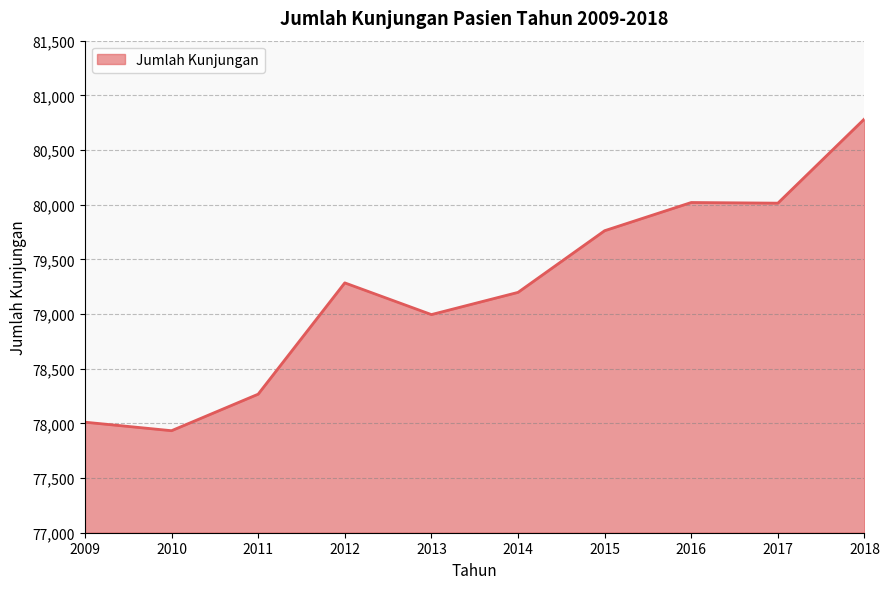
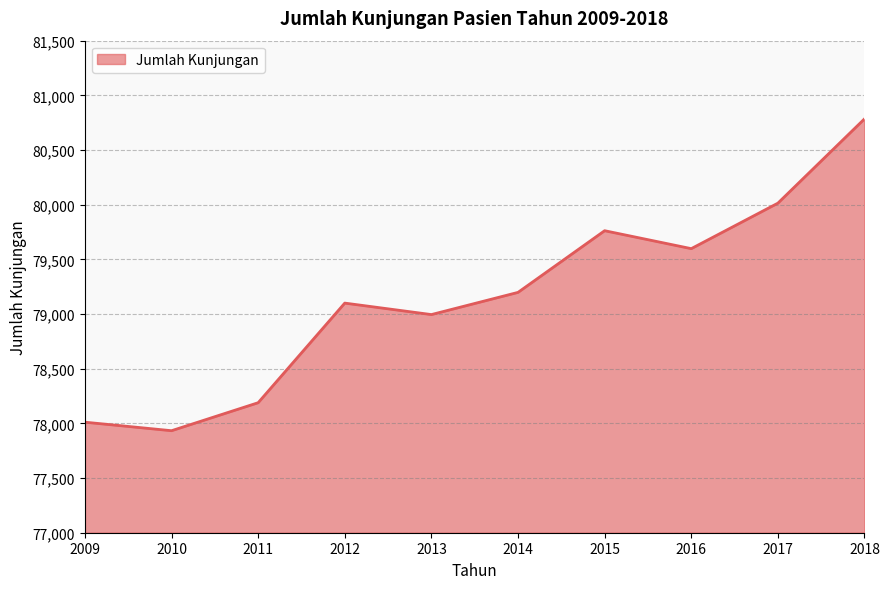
  {
    "2009": "78,010",
    "2010": "77,930",
-   "2011": "78,270",
-   "2012": "79,290",
+   "2011": "78,190",
+   "2012": "79,100",
    "2013": "79,000",
    "2014": "79,200",
    "2015": "79,760",
-   "2016": "80,020",
+   "2016": "79,600",
    "2017": "80,010",
    "2018": "80,790"
  }
